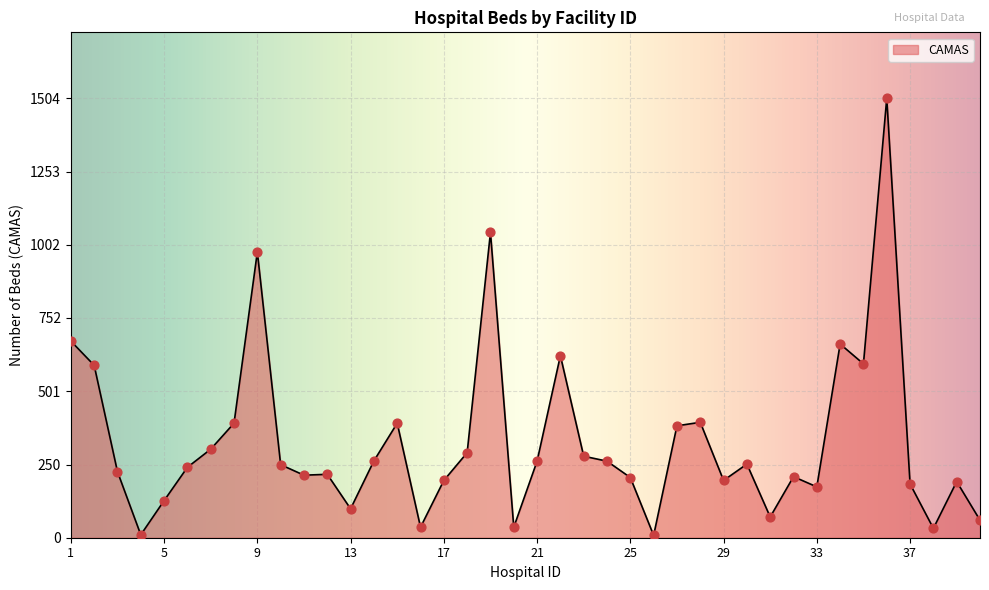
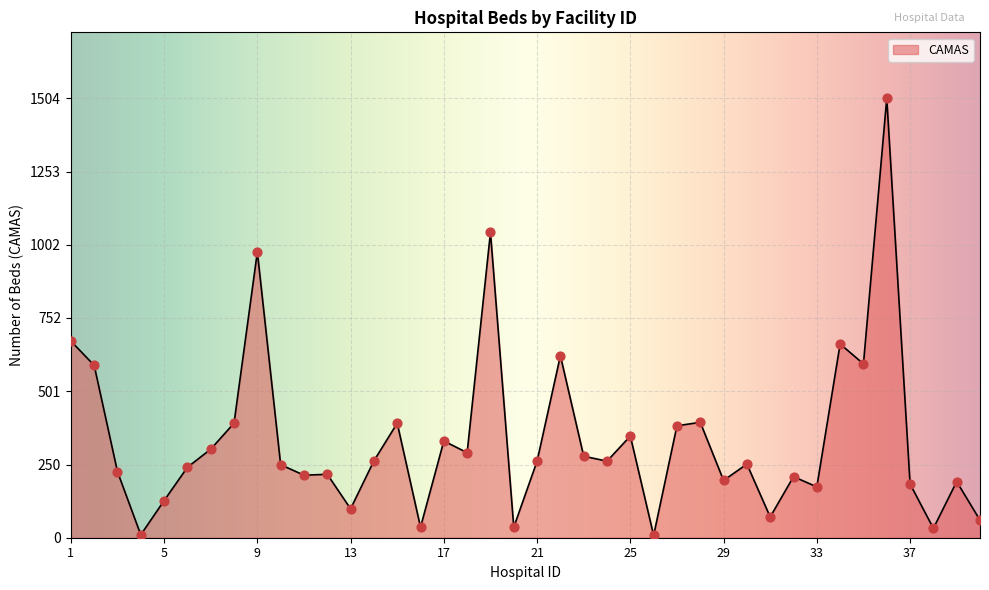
  {
    "1": 670,
    "5": 130,
    "9": 980,
    "13": 100,
-   "17": 200,
+   "17": 330,
    "21": 260,
-   "25": 210,
+   "25": 350,
    "29": 200,
    "33": 170,
    "37": 180
  }
